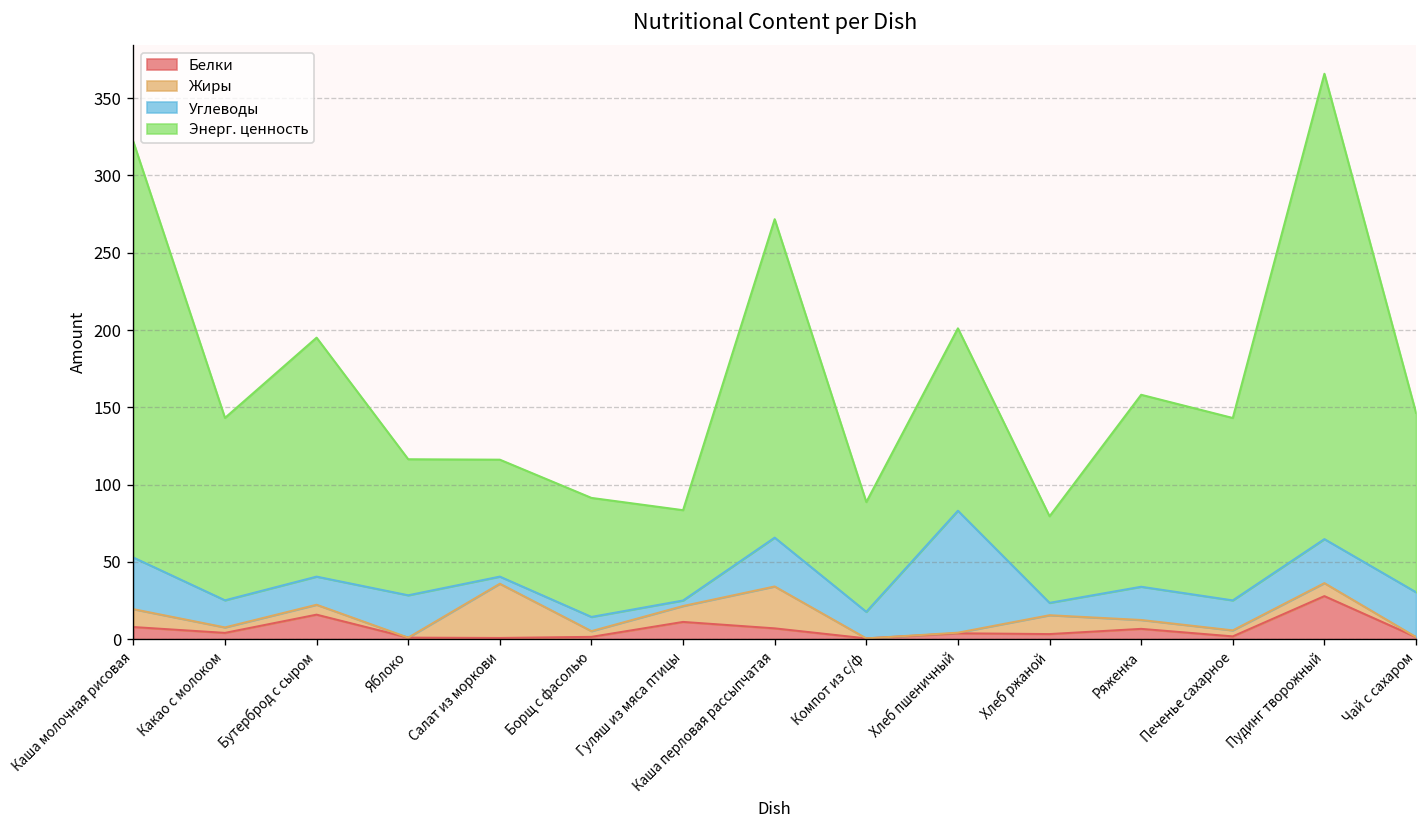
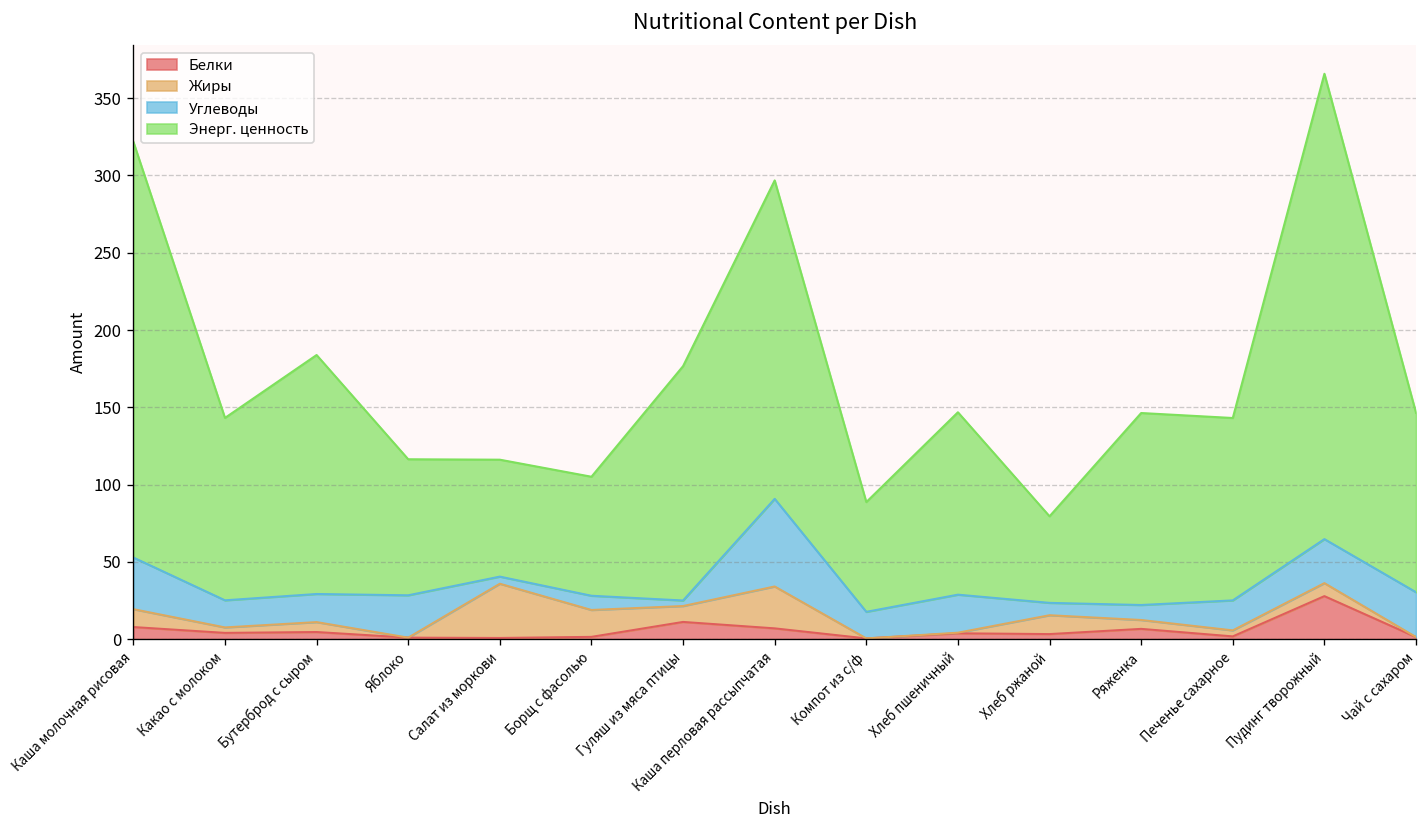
  {
    "Белки": {
      "Каша молочная рисовая": 8,
      "Какао с молоком": 4,
-     "Бутерброд с сыром": 16,
+     "Бутерброд с сыром": 5,
      "Салат из моркови": 1,
      "Борщ с фасолью": 2,
      "Гуляш из мяса птицы": 11,
      "Каша перловая рассыпчатая": 7,
      "Хлеб ржаной": 3,
      "Ряженка": 7,
      "Печенье сахарное": 2,
      "Пудинг творожный": 28
    },
    "Жиры": {
      "Каша молочная рисовая": 12,
      "Какао с молоком": 4,
      "Бутерброд с сыром": 6,
      "Салат из моркови": 35,
-     "Борщ с фасолью": 4,
+     "Борщ с фасолью": 17,
      "Гуляш из мяса птицы": 10,
      "Каша перловая рассыпчатая": 27,
      "Хлеб ржаной": 12,
      "Ряженка": 6,
      "Печенье сахарное": 4,
      "Пудинг творожный": 8
    },
    "Углеводы": {
      "Каша молочная рисовая": 33,
      "Какао с молоком": 18,
      "Бутерброд с сыром": 18,
      "Яблоко": 27,
      "Салат из моркови": 5,
      "Борщ с фасолью": 9,
      "Гуляш из мяса птицы": 4,
-     "Каша перловая рассыпчатая": 32,
+     "Каша перловая рассыпчатая": 57,
      "Компот из с/ф": 17,
-     "Хлеб пшеничный": 79,
+     "Хлеб пшеничный": 25,
      "Хлеб ржаной": 8,
-     "Ряженка": 22,
+     "Ряженка": 10,
      "Печенье сахарное": 19,
      "Пудинг творожный": 28,
      "Чай с сахаром": 29
    },
    "Энерг. ценность": {
      "Каша молочная рисовая": 269,
      "Какао с молоком": 118,
      "Бутерброд с сыром": 155,
      "Яблоко": 88,
      "Салат из моркови": 76,
      "Борщ с фасолью": 77,
-     "Гуляш из мяса птицы": 58,
+     "Гуляш из мяса птицы": 152,
      "Каша перловая рассыпчатая": 206,
      "Компот из с/ф": 71,
      "Хлеб пшеничный": 118,
      "Хлеб ржаной": 56,
      "Ряженка": 124,
      "Печенье сахарное": 118,
      "Пудинг творожный": 301,
      "Чай с сахаром": 116
    }
  }
